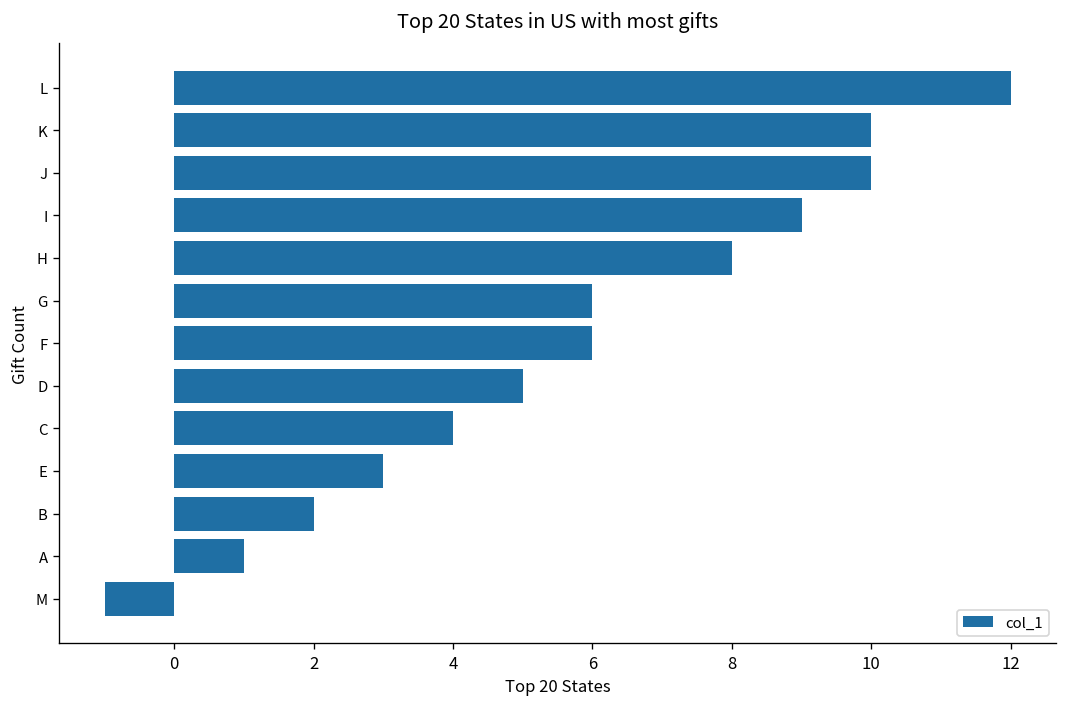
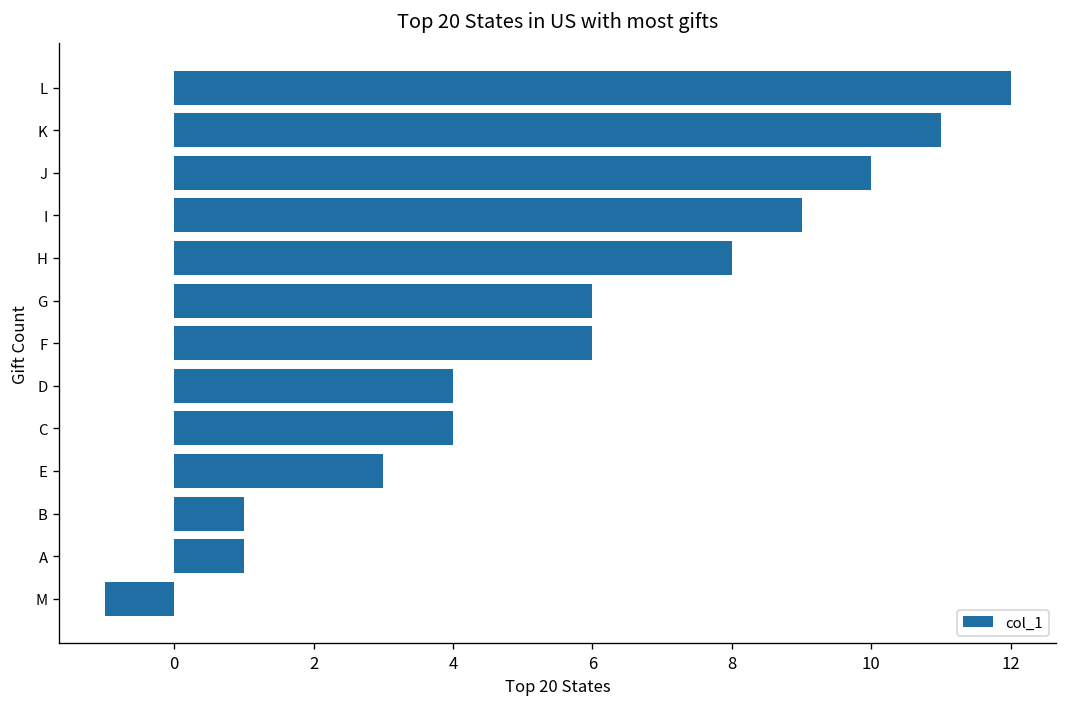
  {
    "L": 12,
-   "K": 10,
+   "K": 11,
    "J": 10,
    "I": 9,
    "H": 8,
    "G": 6,
    "F": 6,
-   "D": 5,
+   "D": 4,
    "C": 4,
    "E": 3,
-   "B": 2,
+   "B": 1,
    "A": 1,
    "M": -1
  }
